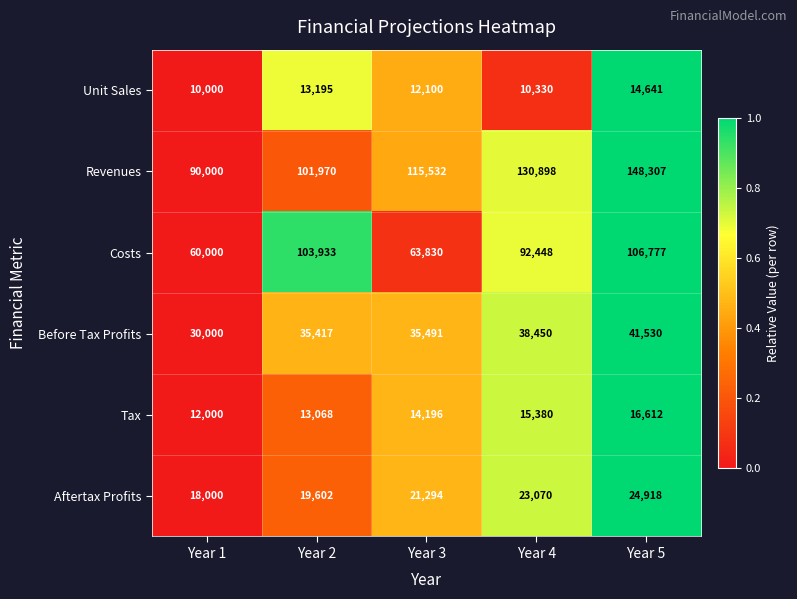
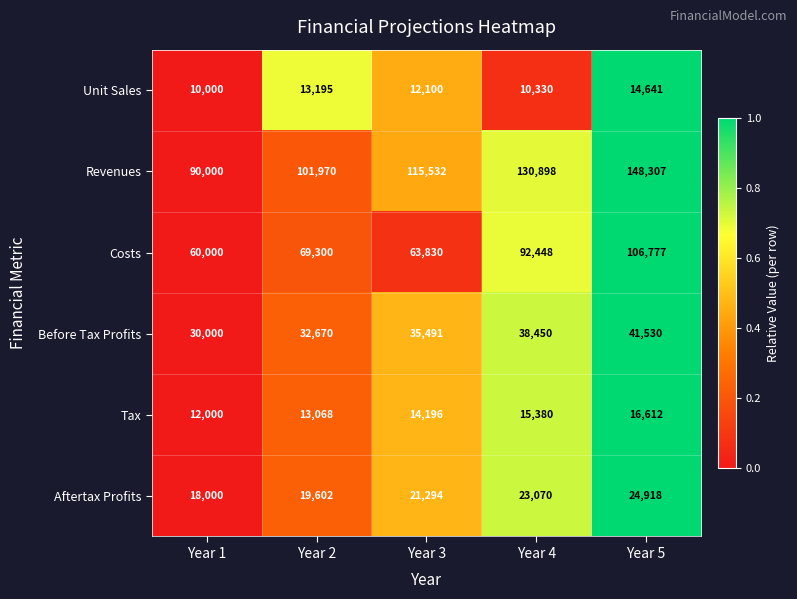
  {
    "Unit Sales": {
      "Year 1": "10,000",
      "Year 2": "13,195",
      "Year 3": "12,100",
      "Year 4": "10,330",
      "Year 5": "14,641"
    },
    "Revenues": {
      "Year 1": "90,000",
      "Year 2": "101,970",
      "Year 3": "115,532",
      "Year 4": "130,898",
      "Year 5": "148,307"
    },
    "Costs": {
      "Year 1": "60,000",
-     "Year 2": "103,933",
+     "Year 2": "69,300",
      "Year 3": "63,830",
      "Year 4": "92,448",
      "Year 5": "106,777"
    },
    "Before Tax Profits": {
      "Year 1": "30,000",
-     "Year 2": "35,417",
+     "Year 2": "32,670",
      "Year 3": "35,491",
      "Year 4": "38,450",
      "Year 5": "41,530"
    },
    "Tax": {
      "Year 1": "12,000",
      "Year 2": "13,068",
      "Year 3": "14,196",
      "Year 4": "15,380",
      "Year 5": "16,612"
    },
    "Aftertax Profits": {
      "Year 1": "18,000",
      "Year 2": "19,602",
      "Year 3": "21,294",
      "Year 4": "23,070",
      "Year 5": "24,918"
    }
  }
